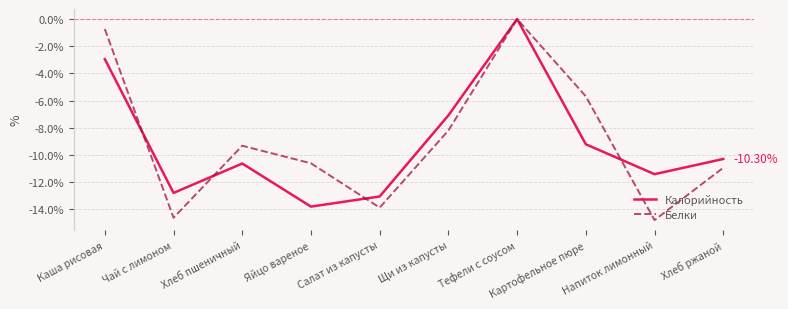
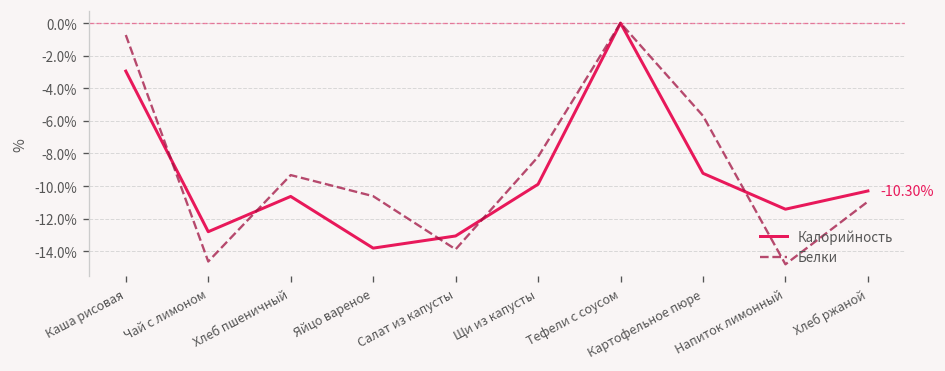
  {
    "Калорийность": {
      "Каша рисовая": "-2.9%",
      "Чай с лимоном": "-12.8%",
      "Хлеб пшеничный": "-10.6%",
      "Яйцо вареное": "-13.8%",
      "Салат из капусты": "-13.1%",
-     "Щи из капусты": "-7.1%",
+     "Щи из капусты": "-9.9%",
      "Картофельное пюре": "-9.2%",
      "Напиток лимонный": "-11.4%"
    },
    "Белки": {
      "Каша рисовая": "-0.7%",
      "Чай с лимоном": "-14.6%",
      "Хлеб пшеничный": "-9.3%",
      "Яйцо вареное": "-10.6%",
      "Салат из капусты": "-13.9%",
      "Щи из капусты": "-8.2%",
      "Картофельное пюре": "-5.7%",
      "Напиток лимонный": "-14.8%"
    }
  }
